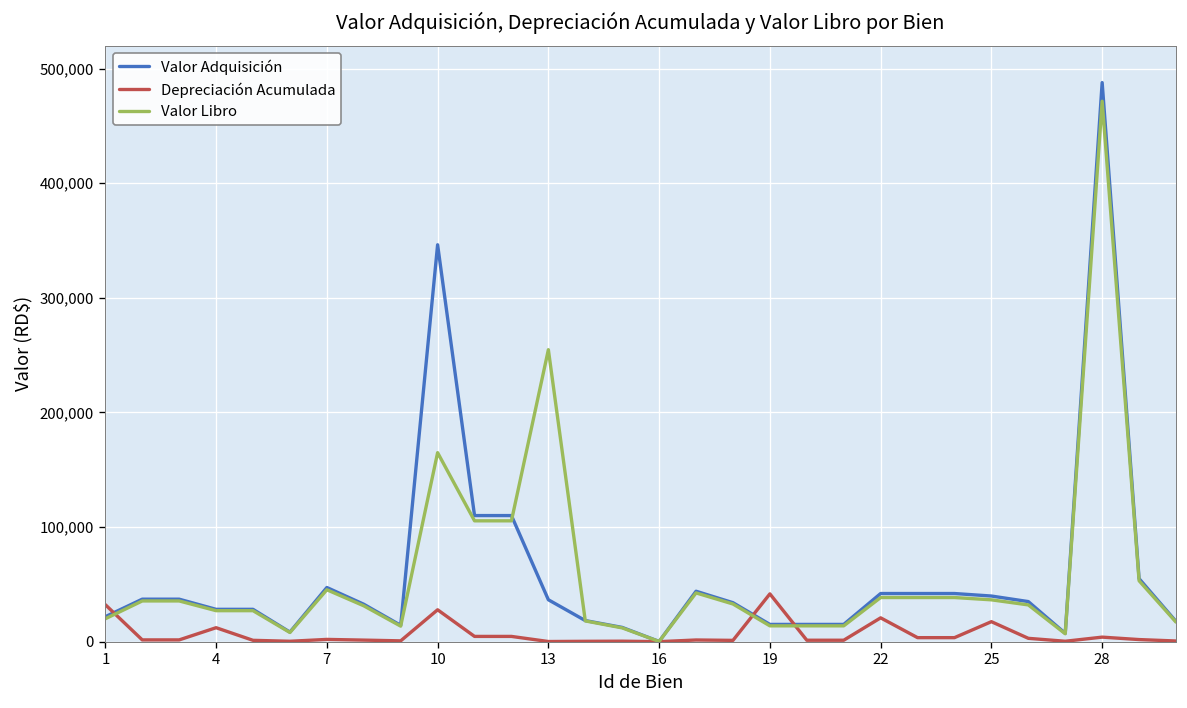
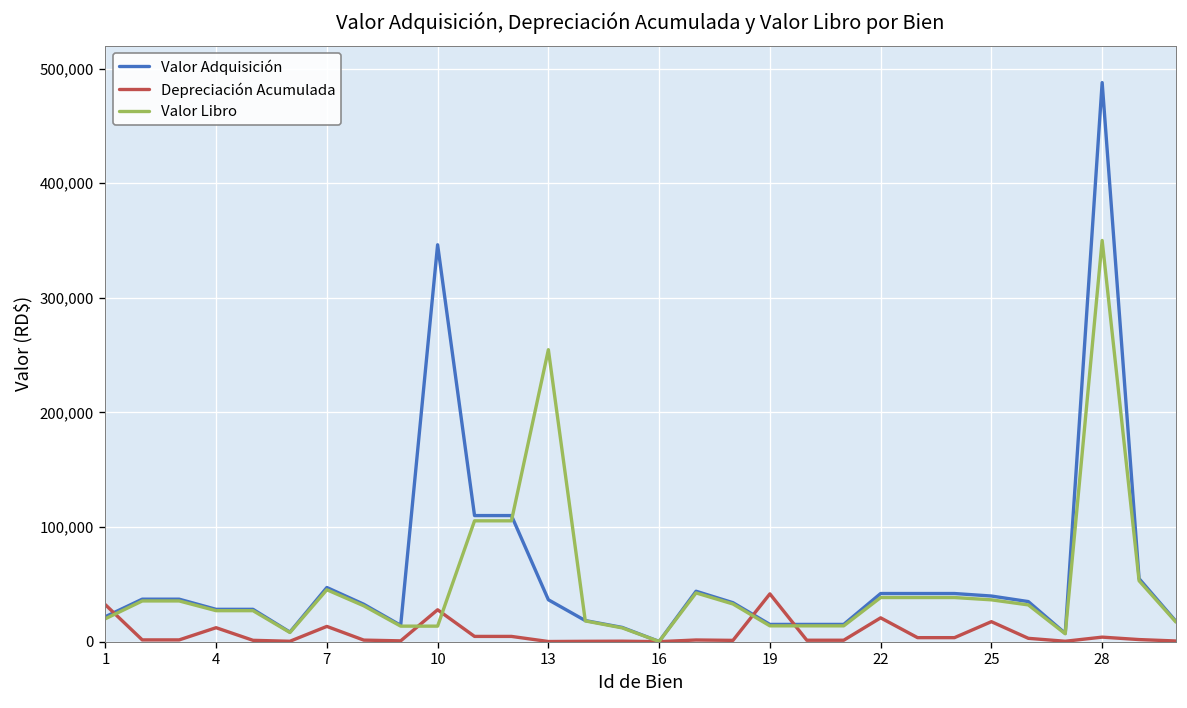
  {
    "Valor Adquisición": {
      "10": "350,000",
      "13": "40,000",
      "22": "40,000",
      "25": "40,000",
      "28": "490,000"
    },
    "Depreciación Acumulada": {
      "1": "30,000",
      "4": "10,000",
-     "7": "0",
+     "7": "10,000",
      "10": "30,000",
      "13": "0",
      "19": "40,000",
      "22": "20,000",
      "25": "20,000",
      "28": "0"
    },
    "Valor Libro": {
-     "10": "160,000",
+     "10": "10,000",
      "13": "250,000",
      "22": "40,000",
      "25": "40,000",
-     "28": "470,000"
+     "28": "350,000"
    }
  }
